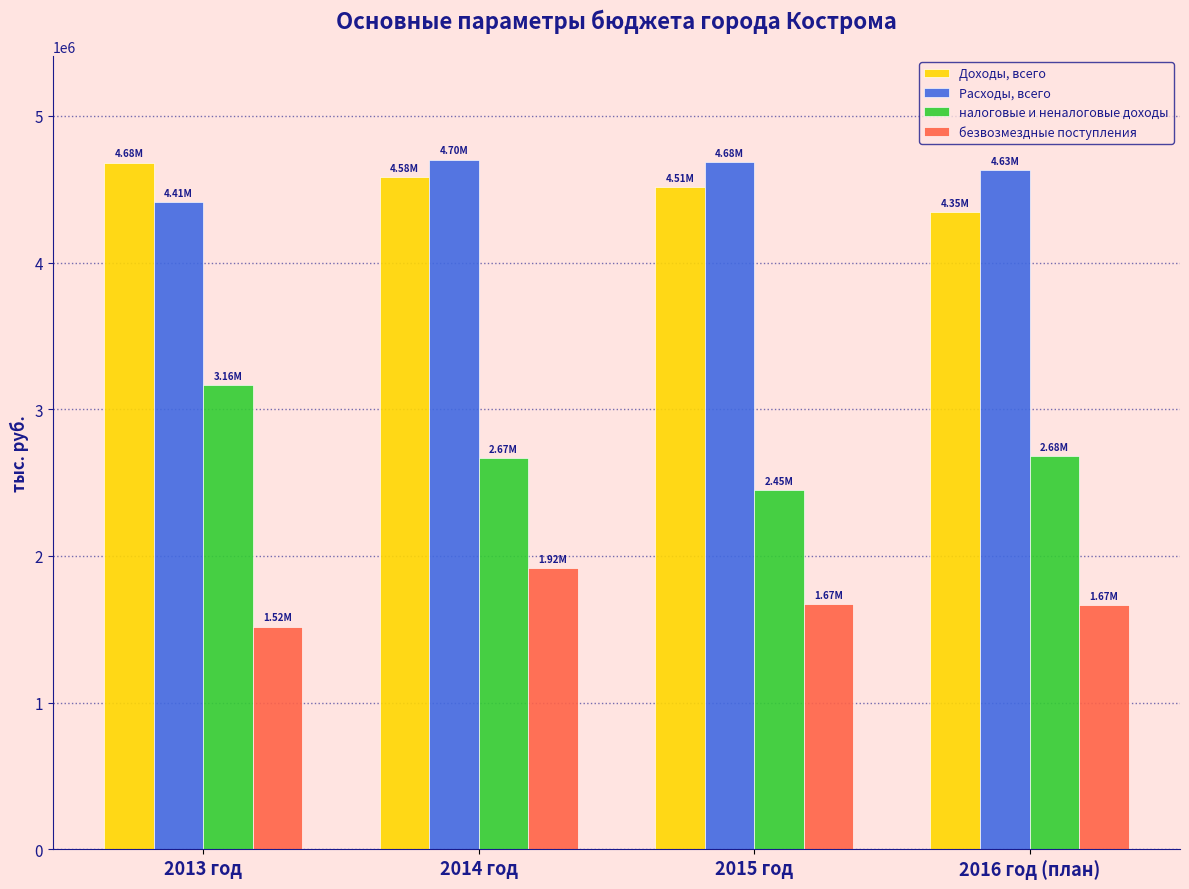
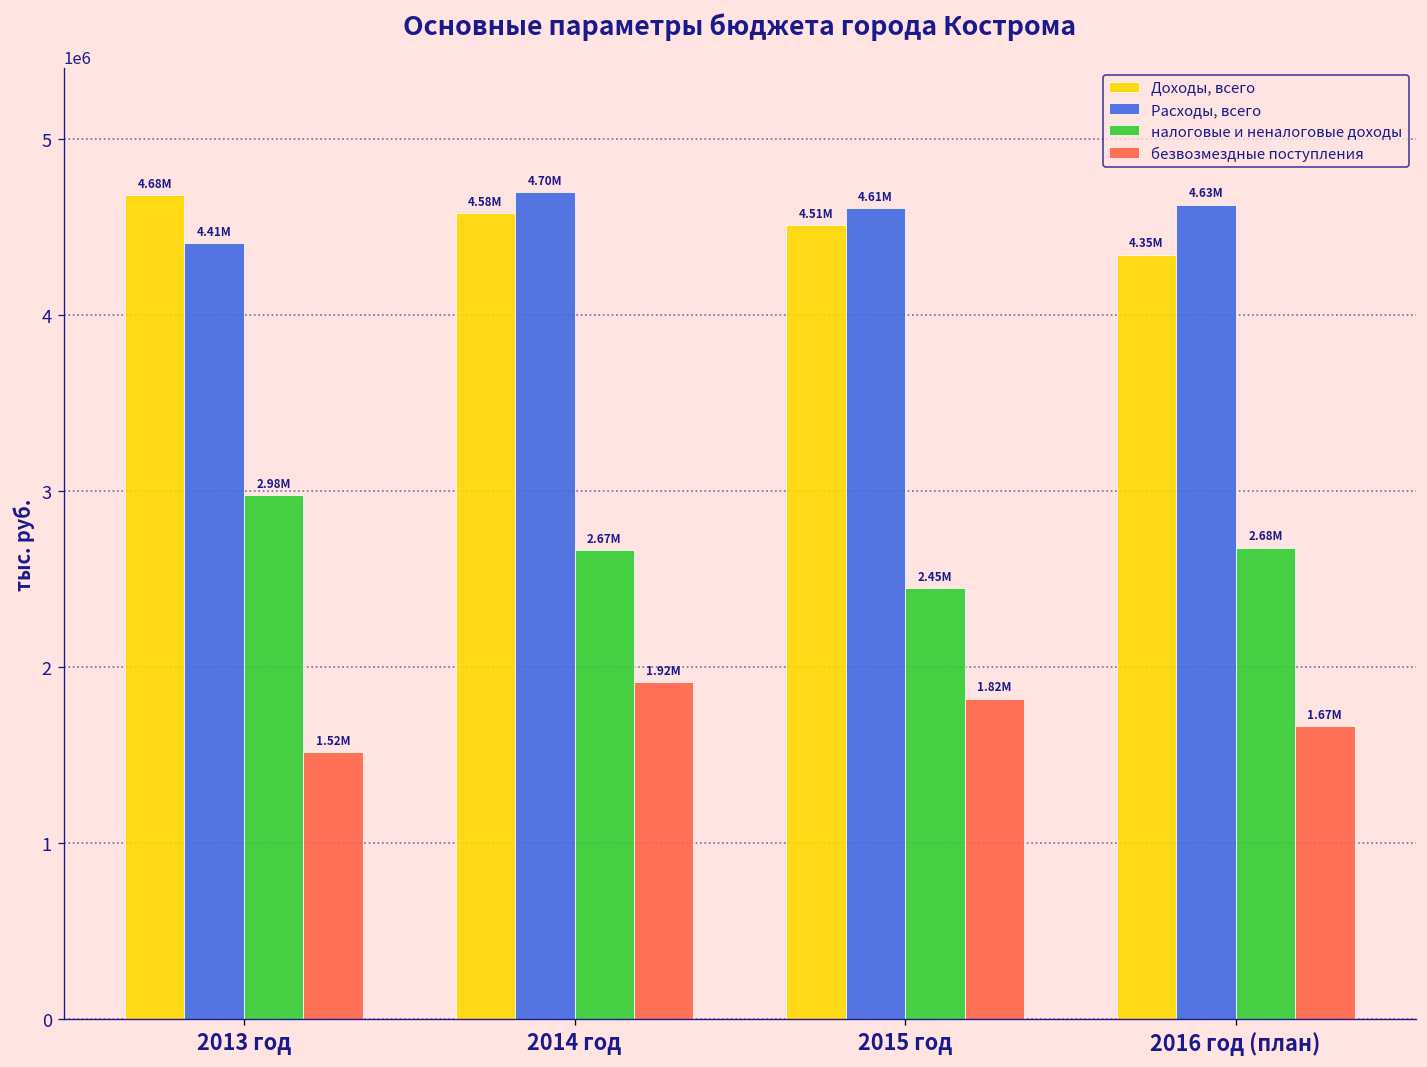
  {
    "Расходы, всего": {
-     "2015 год": "4.68М"
+     "2015 год": "4.61М"
    },
    "налоговые и неналоговые доходы": {
-     "2013 год": "3.16М"
+     "2013 год": "2.98М"
    },
    "безвозмездные поступления": {
-     "2015 год": "1.67М"
+     "2015 год": "1.82М"
    }
  }
